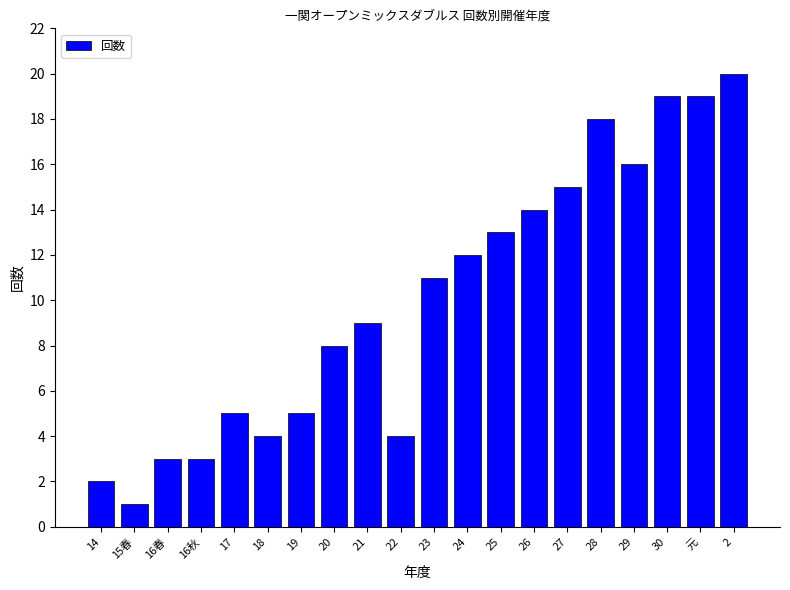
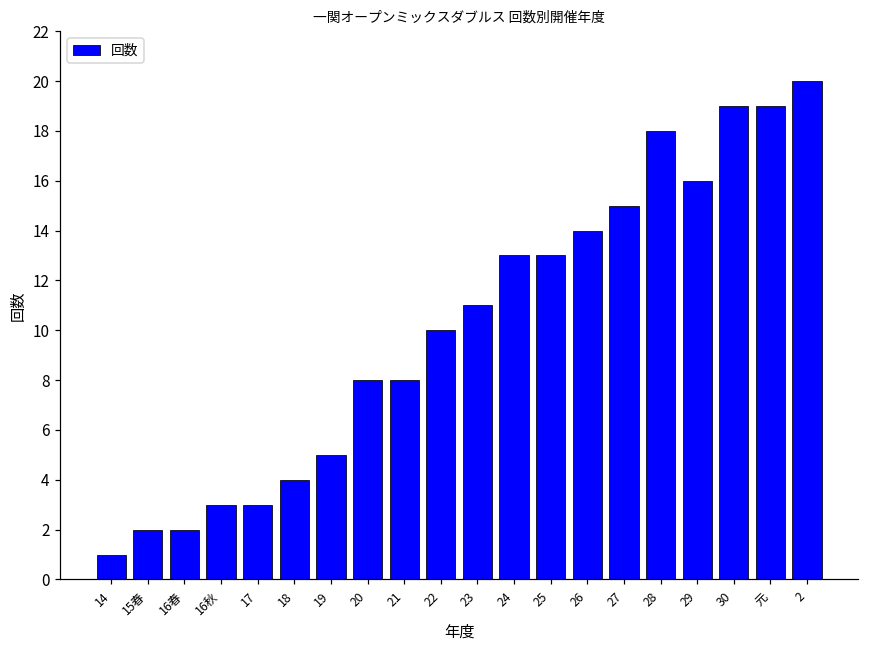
  {
-   "14": 2,
-   "15春": 1,
-   "16春": 3,
+   "14": 1,
+   "15春": 2,
+   "16春": 2,
    "16秋": 3,
-   "17": 5,
+   "17": 3,
    "18": 4,
    "19": 5,
    "20": 8,
-   "21": 9,
-   "22": 4,
+   "21": 8,
+   "22": 10,
    "23": 11,
-   "24": 12,
+   "24": 13,
    "25": 13,
    "26": 14,
    "27": 15,
    "28": 18,
    "29": 16,
    "30": 19,
    "元": 19,
    "2": 20
  }
